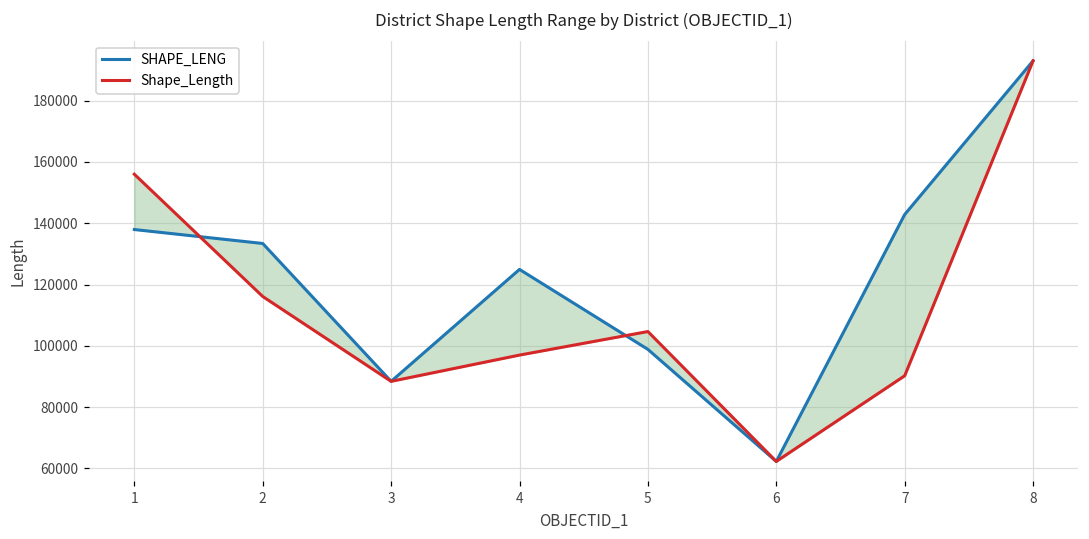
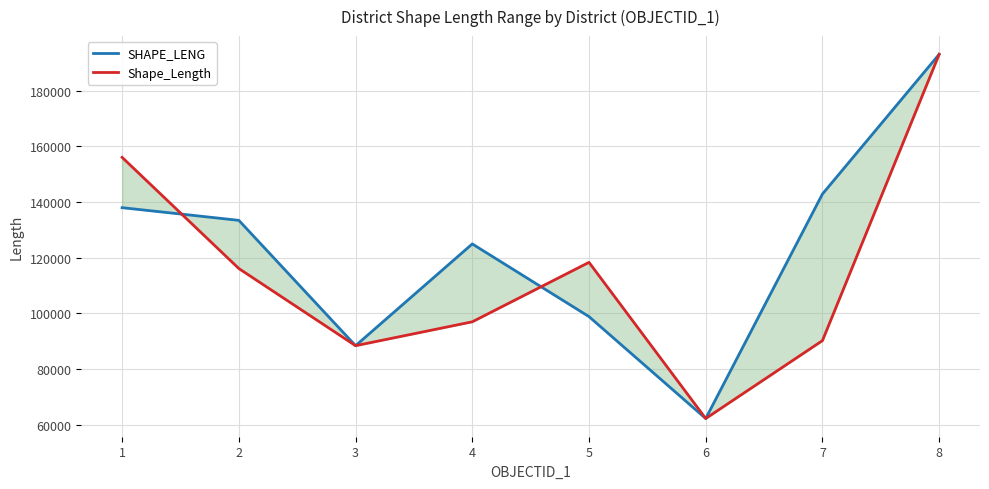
  {
    "SHAPE_LENG": {
      "1": 138000,
      "5": 99000
    },
    "Shape_Length": {
      "2": 116000,
      "4": 97000,
-     "5": 105000,
+     "5": 118000,
      "7": 90000
    }
  }
